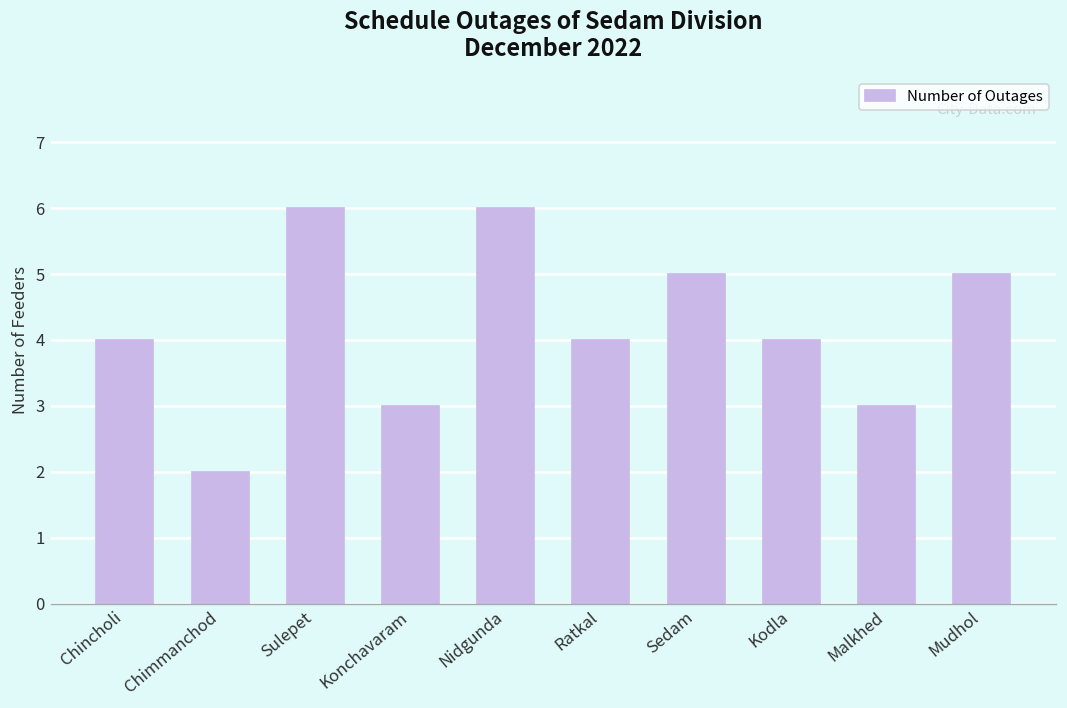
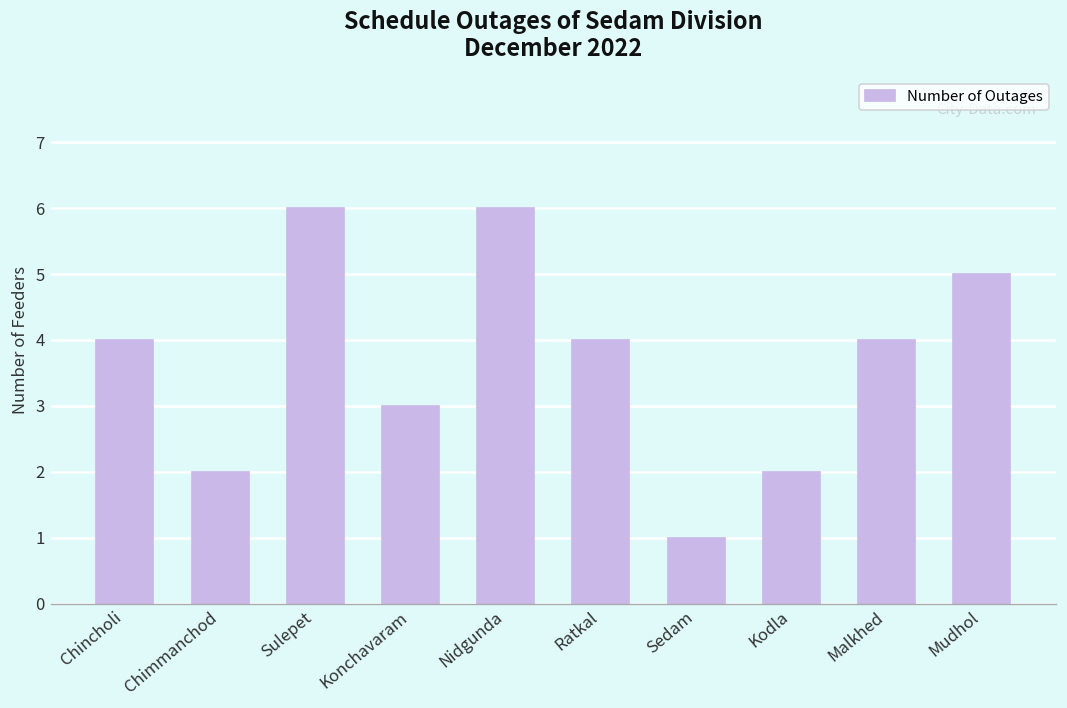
  {
    "Chincholi": 4,
    "Chimmanchod": 2,
    "Sulepet": 6,
    "Konchavaram": 3,
    "Nidgunda": 6,
    "Ratkal": 4,
-   "Sedam": 5,
-   "Kodla": 4,
-   "Malkhed": 3,
+   "Sedam": 1,
+   "Kodla": 2,
+   "Malkhed": 4,
    "Mudhol": 5
  }
